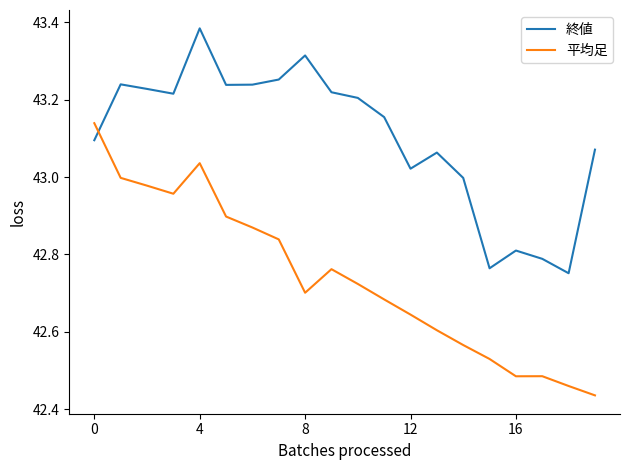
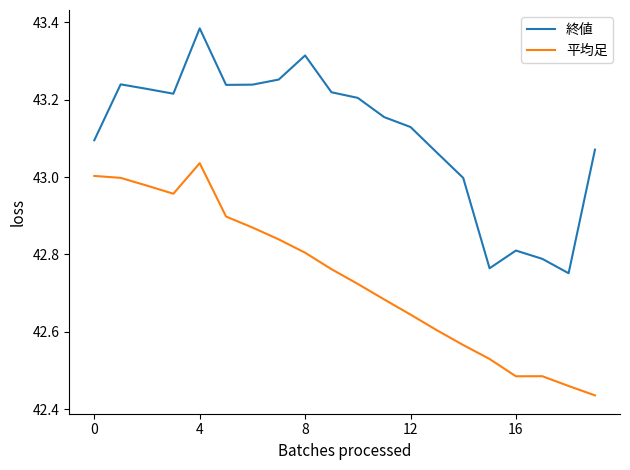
  {
    "終値": {
      "0": 43.10,
      "4": 43.38,
      "8": 43.31,
-     "12": 43.02,
+     "12": 43.13,
      "16": 42.81
    },
    "平均足": {
-     "0": 43.14,
+     "0": 43.00,
      "4": 43.04,
-     "8": 42.70,
+     "8": 42.80,
      "12": 42.64,
      "16": 42.49
    }
  }
